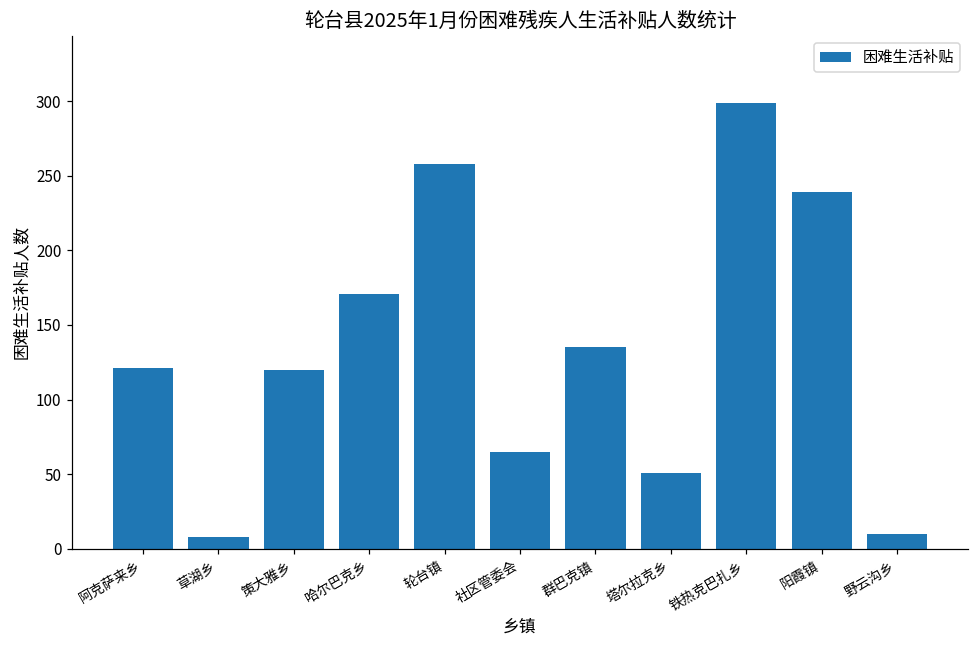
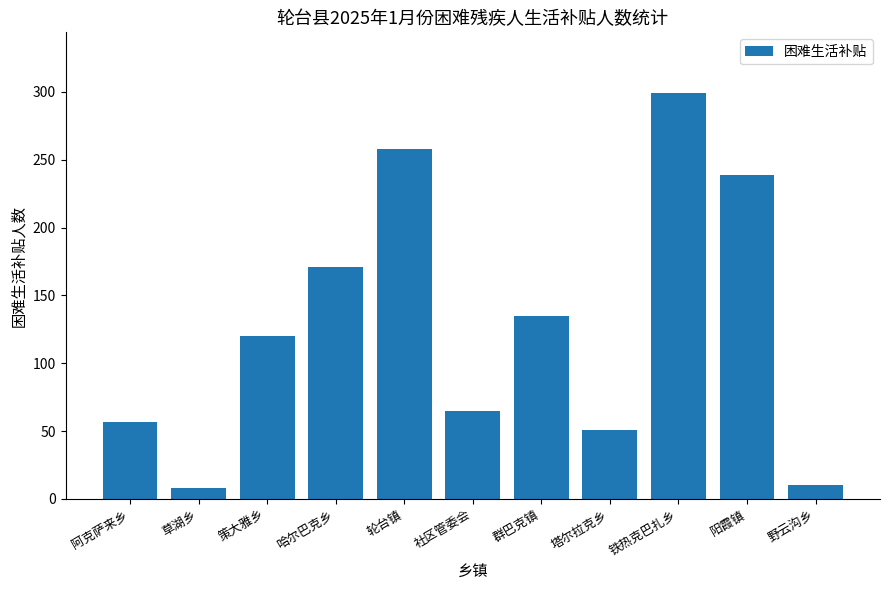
  {
-   "阿克萨来乡": 121,
+   "阿克萨来乡": 57,
    "草湖乡": 8,
    "策大雅乡": 120,
    "哈尔巴克乡": 171,
    "轮台镇": 258,
    "社区管委会": 65,
    "群巴克镇": 135,
    "塔尔拉克乡": 51,
    "铁热克巴扎乡": 299,
    "阳霞镇": 239,
    "野云沟乡": 10
  }
